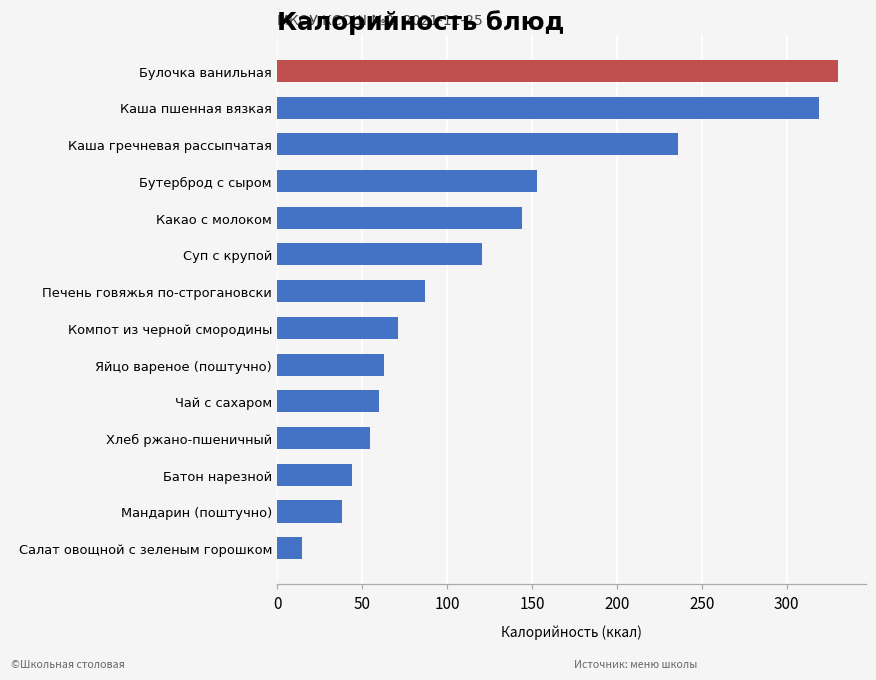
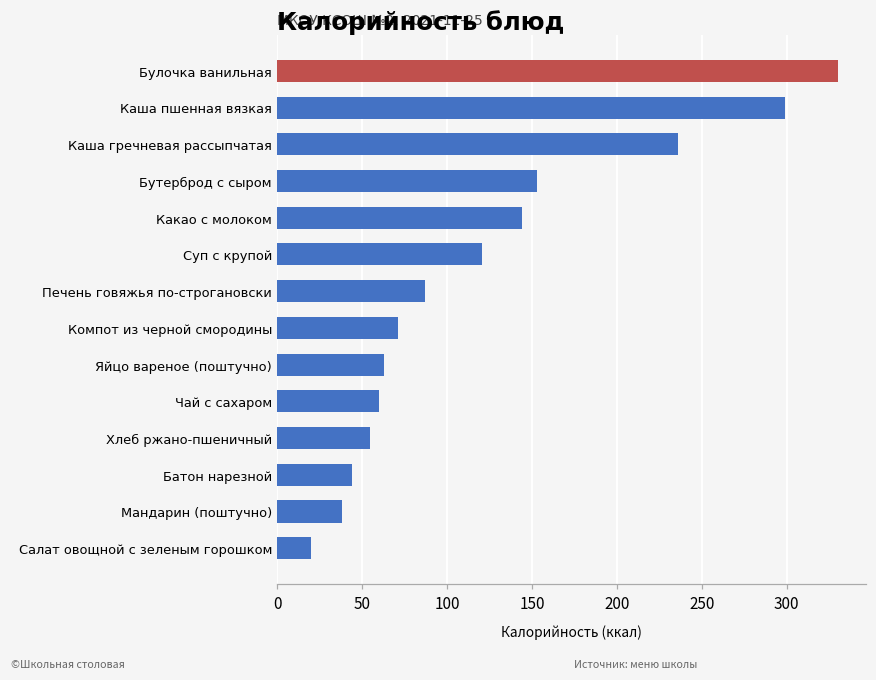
  {
    "Булочка ванильная": 330,
-   "Каша пшенная вязкая": 319,
+   "Каша пшенная вязкая": 299,
    "Каша гречневая рассыпчатая": 236,
    "Бутерброд с сыром": 153,
    "Какао с молоком": 144,
    "Суп с крупой": 120,
    "Печень говяжья по-строгановски": 87,
    "Компот из черной смородины": 71,
    "Яйцо вареное (поштучно)": 63,
    "Чай с сахаром": 60,
    "Хлеб ржано-пшеничный": 54,
    "Батон нарезной": 44,
    "Мандарин (поштучно)": 38,
-   "Салат овощной с зеленым горошком": 15
+   "Салат овощной с зеленым горошком": 20
  }
